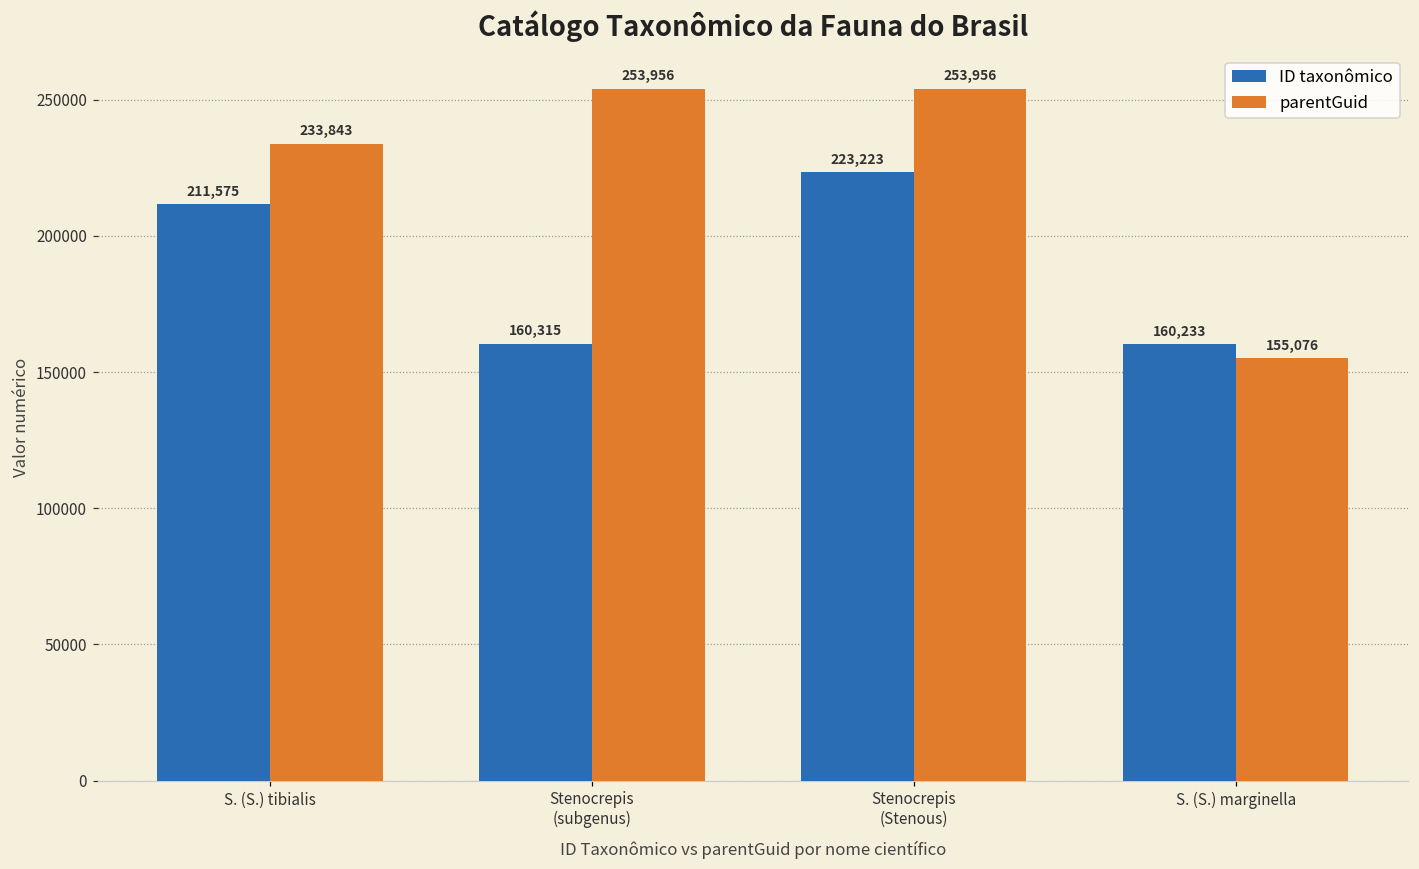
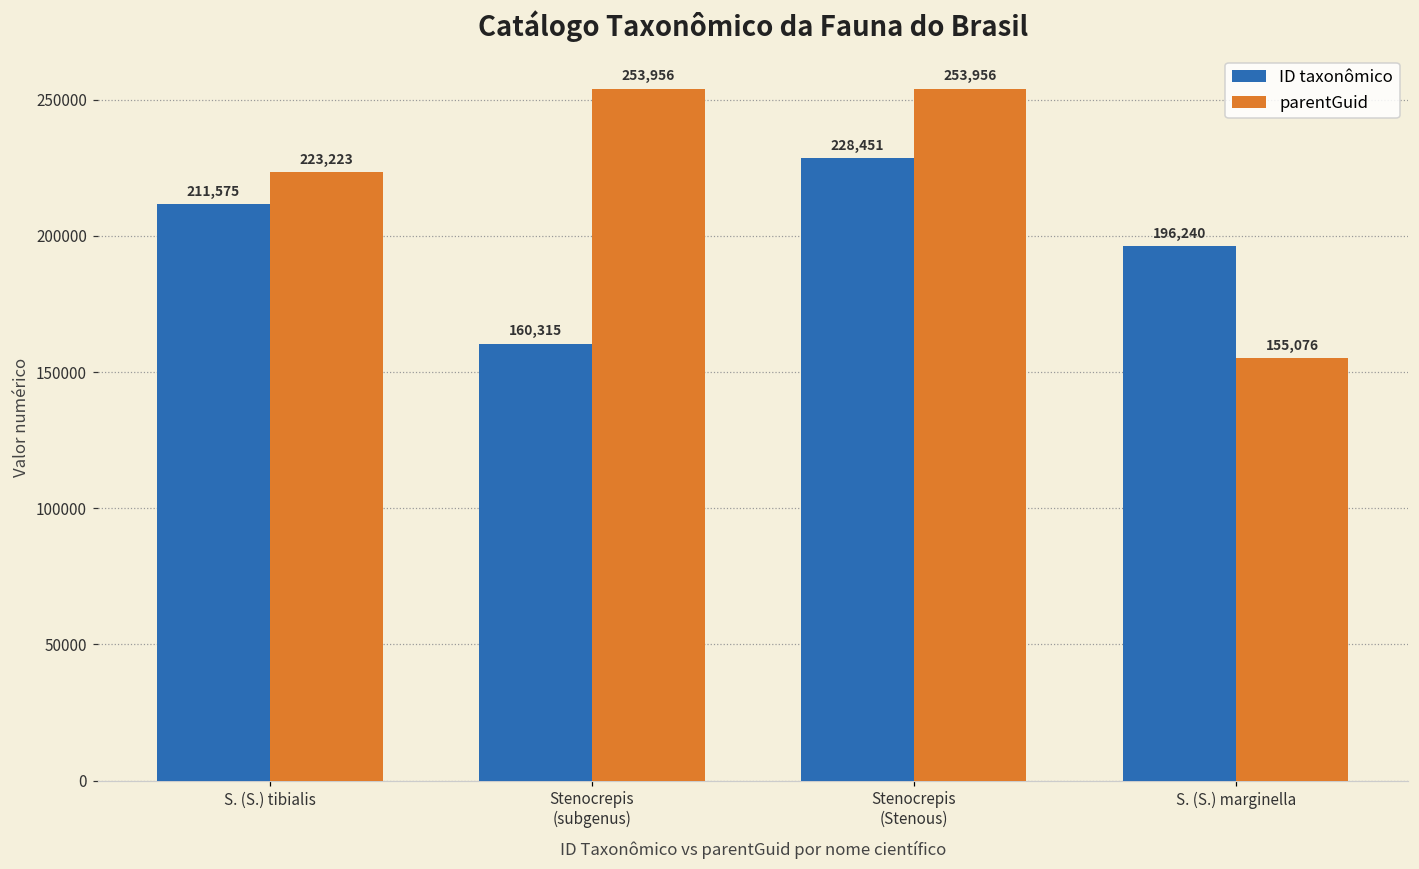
  {
    "ID taxonômico": {
      "S. (S.) tibialis": "211,575",
      "Stenocrepis (subgenus)": "160,315",
-     "Stenocrepis (Stenous)": "223,223",
-     "S. (S.) marginella": "160,233"
+     "Stenocrepis (Stenous)": "228,451",
+     "S. (S.) marginella": "196,240"
    },
    "parentGuid": {
-     "S. (S.) tibialis": "233,843",
+     "S. (S.) tibialis": "223,223",
      "Stenocrepis (subgenus)": "253,956",
      "Stenocrepis (Stenous)": "253,956",
      "S. (S.) marginella": "155,076"
    }
  }
